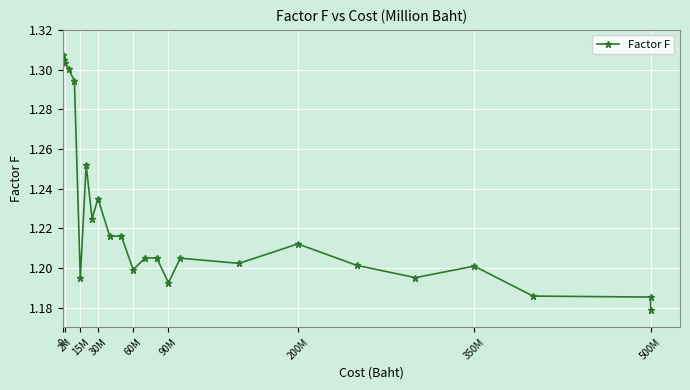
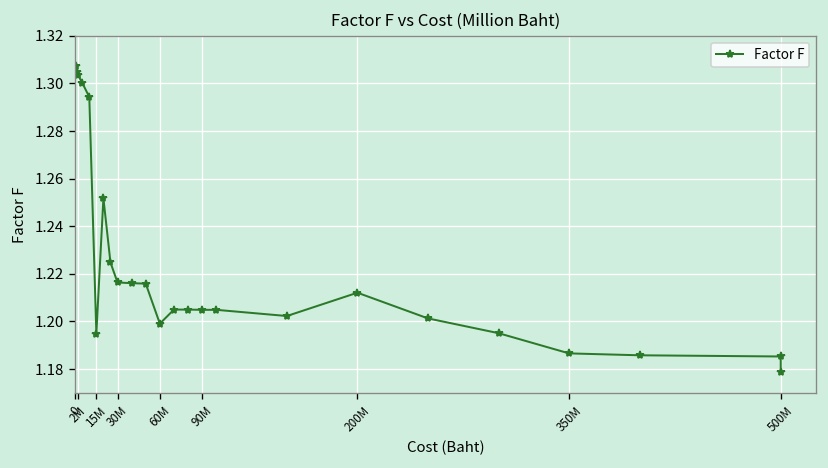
  {
    "0": 1.307,
    "2M": 1.304,
    "15M": 1.195,
-   "30M": 1.235,
+   "30M": 1.216,
    "60M": 1.199,
-   "90M": 1.193,
+   "90M": 1.205,
    "200M": 1.212,
-   "350M": 1.201,
+   "350M": 1.187,
    "500M": 1.179
  }
